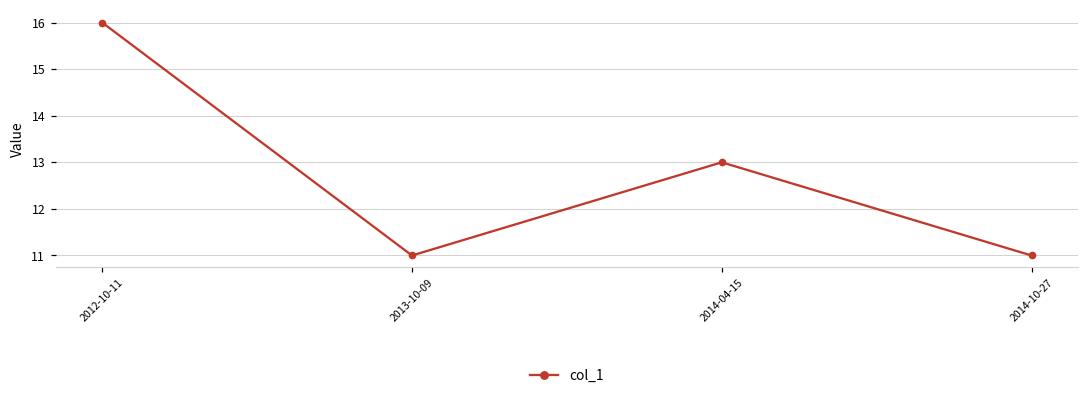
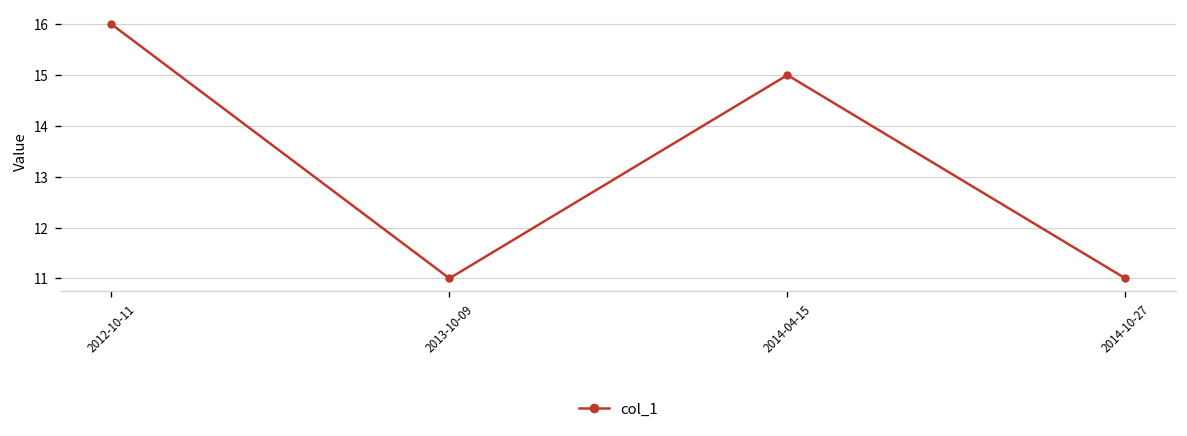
  {
    "2012-10-11": 16,
    "2013-10-09": 11,
-   "2014-04-15": 13,
+   "2014-04-15": 15,
    "2014-10-27": 11
  }
